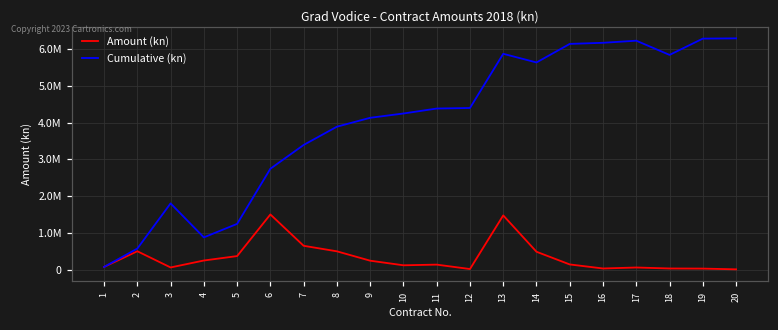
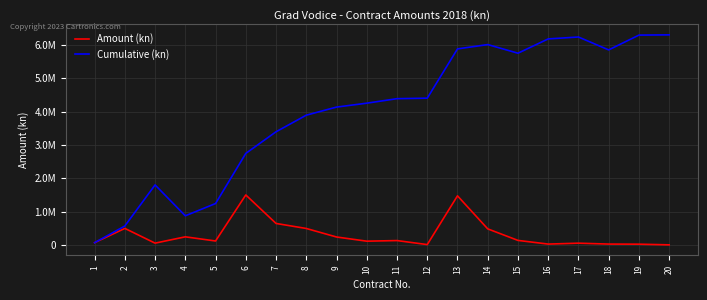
  {
    "Amount (kn)": {
      "3": 100000,
      "4": 200000,
-     "5": 400000,
+     "5": 100000,
      "6": 1500000,
      "7": 600000,
      "8": 500000,
      "9": 200000,
      "10": 100000,
      "11": 100000,
      "12": 0,
      "13": 1500000,
      "14": 500000,
      "15": 100000,
      "16": 0,
      "17": 100000,
      "18": 0,
      "19": 0,
      "20": 0
    },
    "Cumulative (kn)": {
      "3": 1800000,
      "4": 900000,
      "5": 1200000,
      "6": 2700000,
      "7": 3400000,
      "8": 3900000,
      "9": 4100000,
      "10": 4300000,
      "11": 4400000,
      "12": 4400000,
      "13": 5900000,
-     "14": 5600000,
-     "15": 6100000,
+     "14": 6000000,
+     "15": 5700000,
      "16": 6200000,
      "17": 6200000,
      "18": 5800000,
      "19": 6300000,
      "20": 6300000
    }
  }
